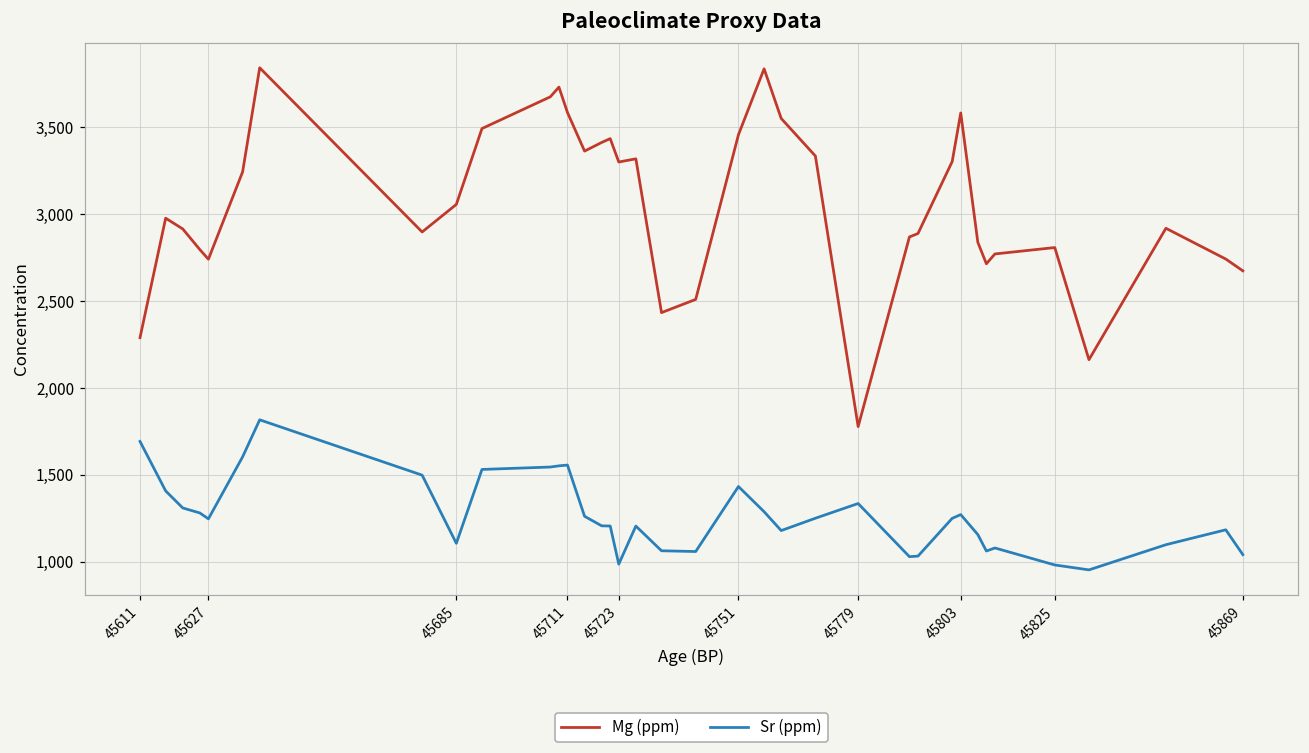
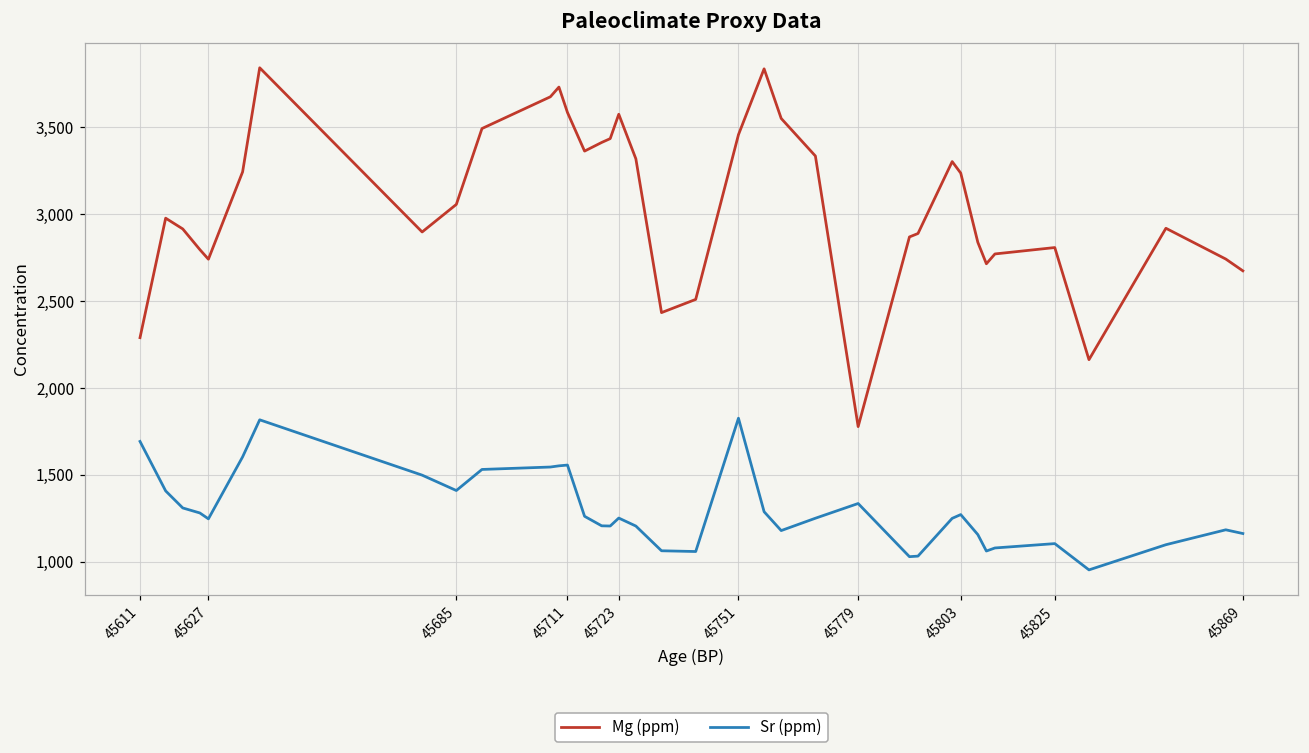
  {
    "Mg (ppm)": {
      "45611": "2,290",
      "45627": "2,740",
      "45685": "3,060",
      "45711": "3,580",
-     "45723": "3,300",
+     "45723": "3,570",
      "45751": "3,460",
      "45779": "1,780",
-     "45803": "3,580",
+     "45803": "3,240",
      "45825": "2,810",
      "45869": "2,670"
    },
    "Sr (ppm)": {
      "45611": "1,690",
      "45627": "1,250",
-     "45685": "1,110",
+     "45685": "1,410",
      "45711": "1,560",
-     "45723": "990",
-     "45751": "1,430",
+     "45723": "1,250",
+     "45751": "1,830",
      "45779": "1,340",
      "45803": "1,270",
-     "45825": "980",
-     "45869": "1,040"
+     "45825": "1,100",
+     "45869": "1,160"
    }
  }
